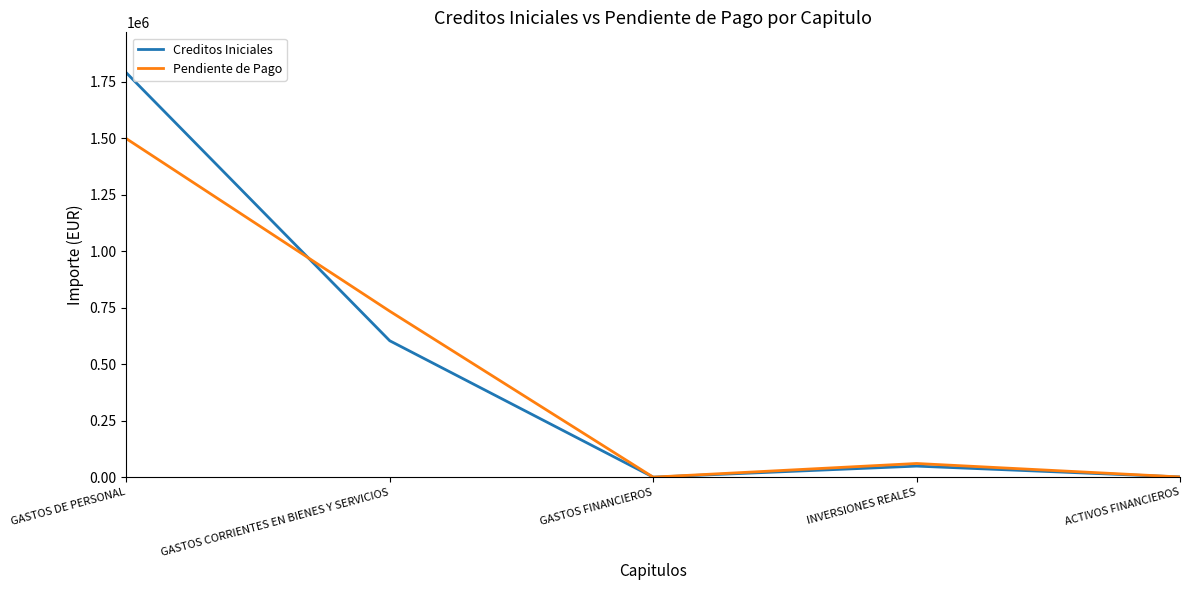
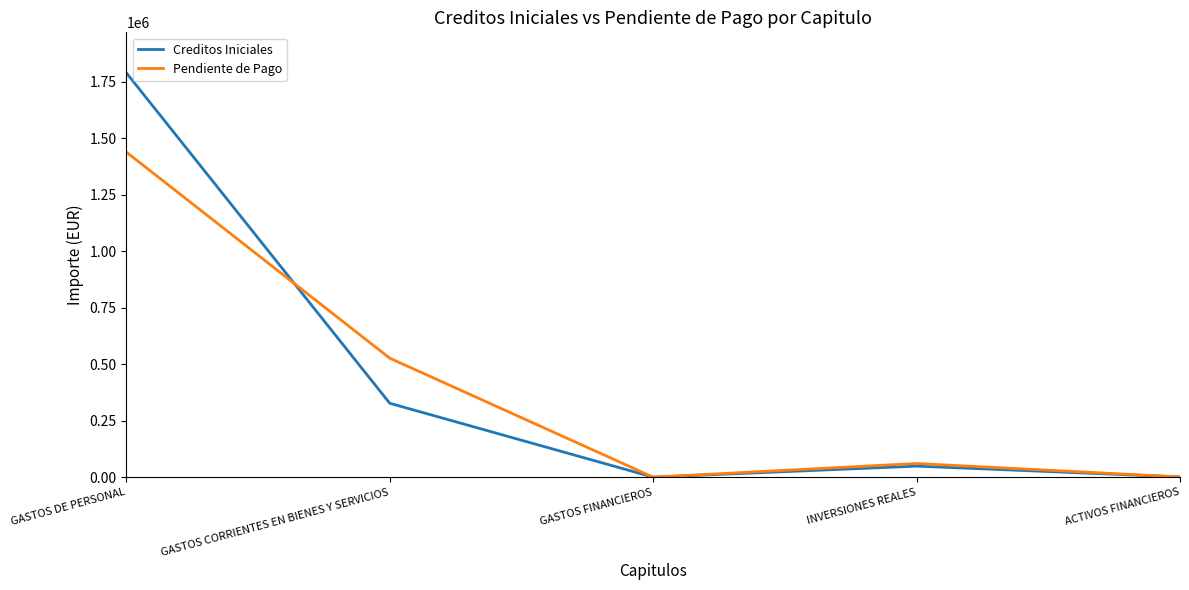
  {
    "Creditos Iniciales": {
      "GASTOS DE PERSONAL": 1790000,
-     "GASTOS CORRIENTES EN BIENES Y SERVICIOS": 600000,
+     "GASTOS CORRIENTES EN BIENES Y SERVICIOS": 330000,
      "INVERSIONES REALES": 50000
    },
    "Pendiente de Pago": {
-     "GASTOS DE PERSONAL": 1500000,
-     "GASTOS CORRIENTES EN BIENES Y SERVICIOS": 730000,
+     "GASTOS DE PERSONAL": 1440000,
+     "GASTOS CORRIENTES EN BIENES Y SERVICIOS": 530000,
      "INVERSIONES REALES": 60000
    }
  }
